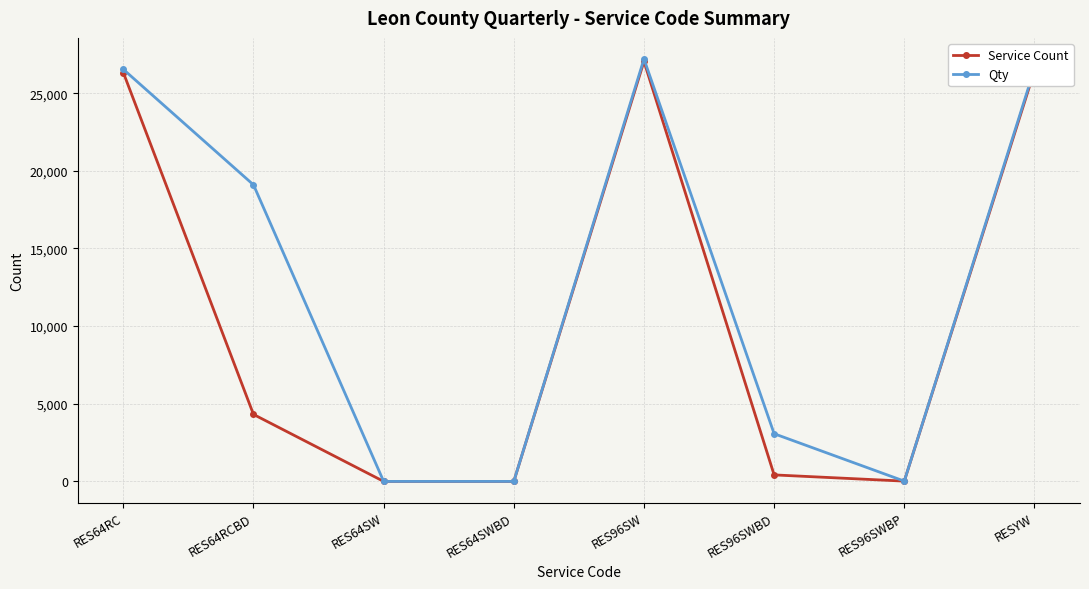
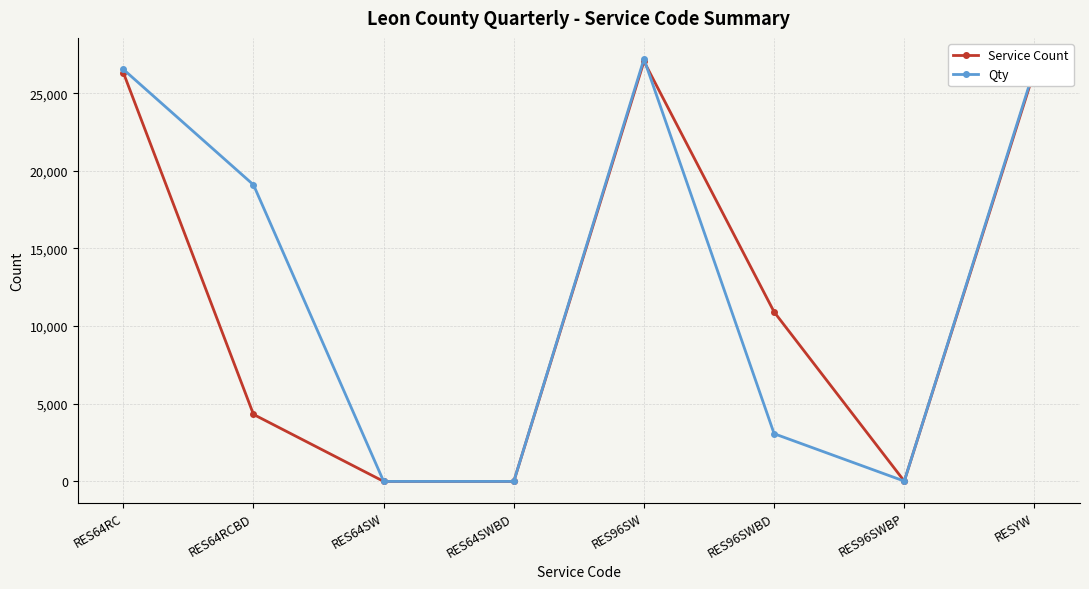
  {
    "Service Count": {
      "RES64RC": "26,300",
      "RES64RCBD": "4,300",
-     "RES96SWBD": "400"
+     "RES96SWBD": "10,900"
    },
    "Qty": {
      "RES64RC": "26,500",
      "RES64RCBD": "19,100",
      "RES96SWBD": "3,100"
    }
  }
